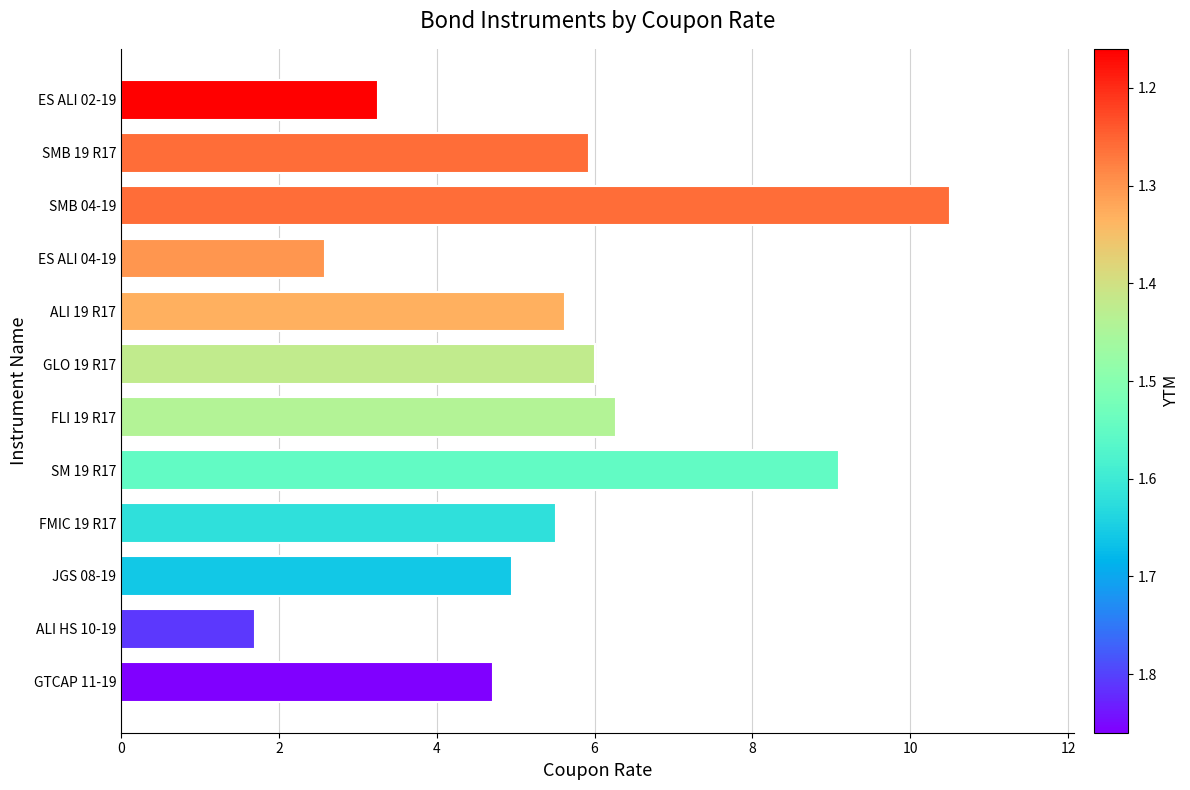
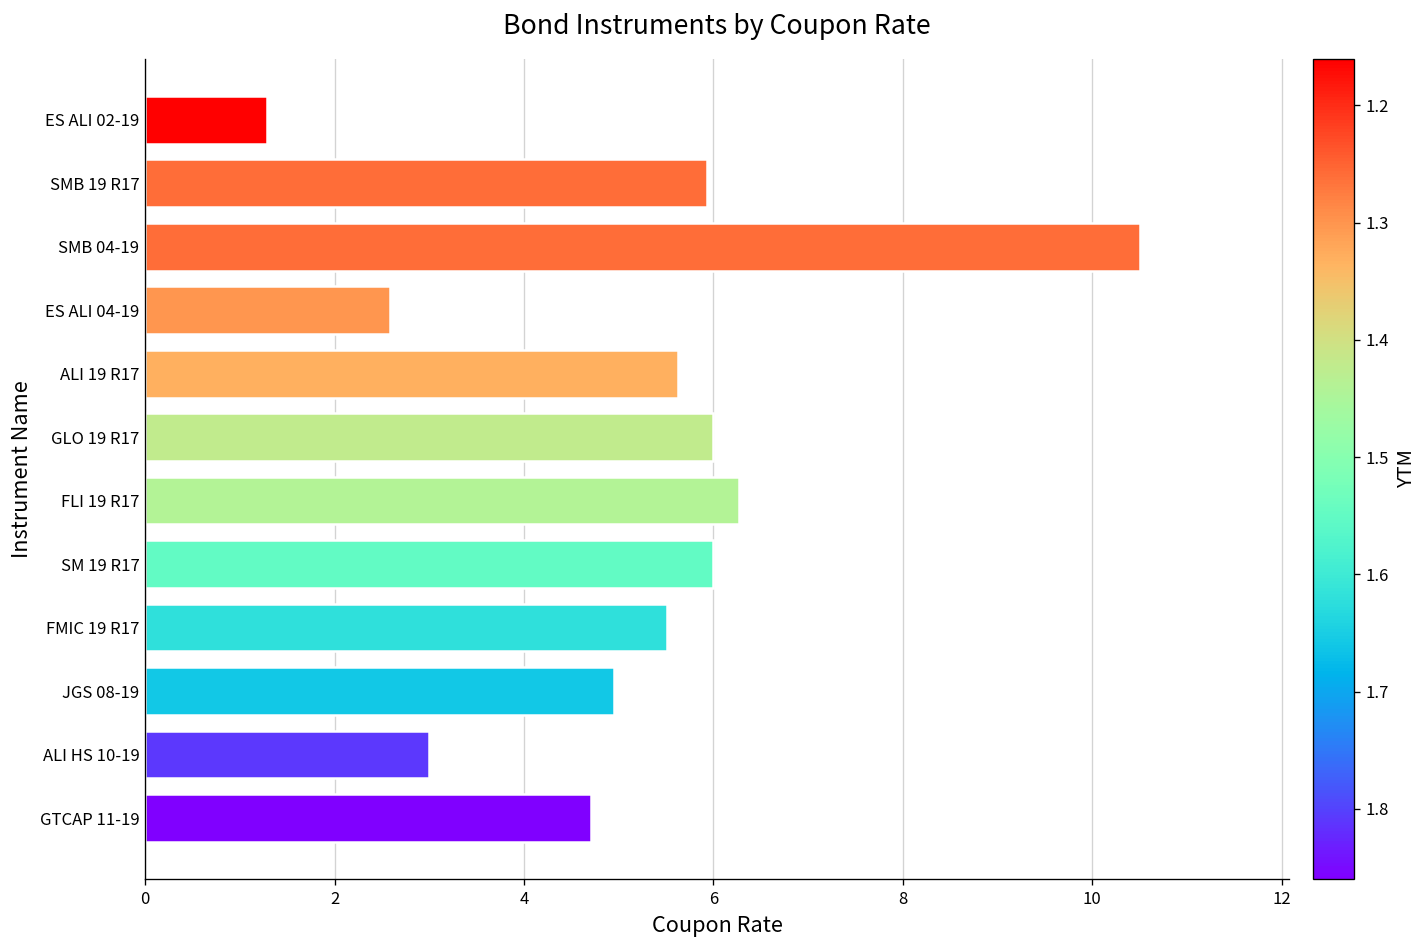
  {
-   "ES ALI 02-19": 3.3,
+   "ES ALI 02-19": 1.3,
    "SMB 19 R17": 5.9,
    "SMB 04-19": 10.5,
    "ES ALI 04-19": 2.6,
    "ALI 19 R17": 5.6,
    "GLO 19 R17": 6.0,
    "FLI 19 R17": 6.3,
-   "SM 19 R17": 9.1,
+   "SM 19 R17": 6.0,
    "FMIC 19 R17": 5.5,
    "JGS 08-19": 5.0,
-   "ALI HS 10-19": 1.7,
+   "ALI HS 10-19": 3.0,
    "GTCAP 11-19": 4.7
  }
